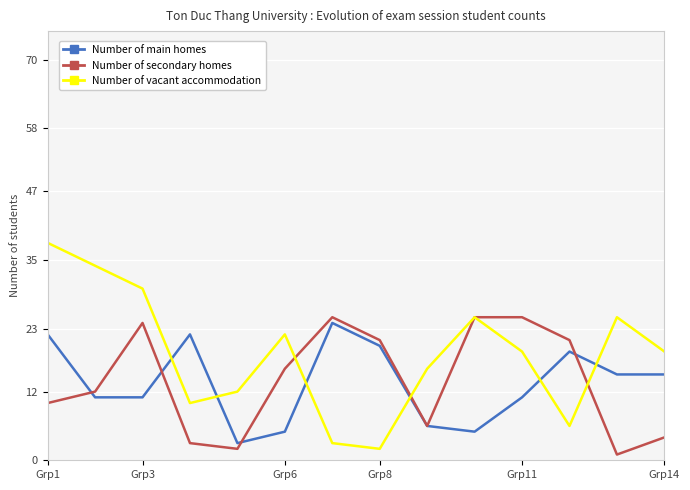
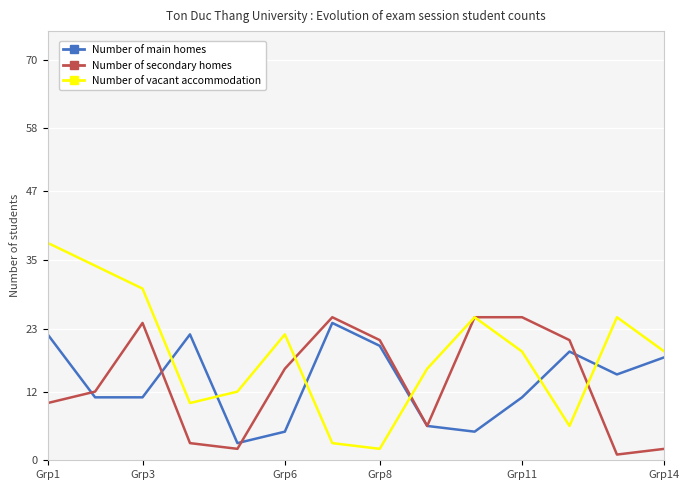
  {
    "Number of main homes": {
      "Grp1": 22,
      "Grp3": 11,
      "Grp6": 5,
      "Grp8": 20,
      "Grp11": 11,
-     "Grp14": 15
+     "Grp14": 18
    },
    "Number of secondary homes": {
      "Grp1": 10,
      "Grp3": 24,
      "Grp6": 16,
      "Grp8": 21,
      "Grp11": 25,
-     "Grp14": 4
+     "Grp14": 2
    },
    "Number of vacant accommodation": {
      "Grp1": 38,
      "Grp3": 30,
      "Grp6": 22,
      "Grp8": 2,
      "Grp11": 19,
      "Grp14": 19
    }
  }
